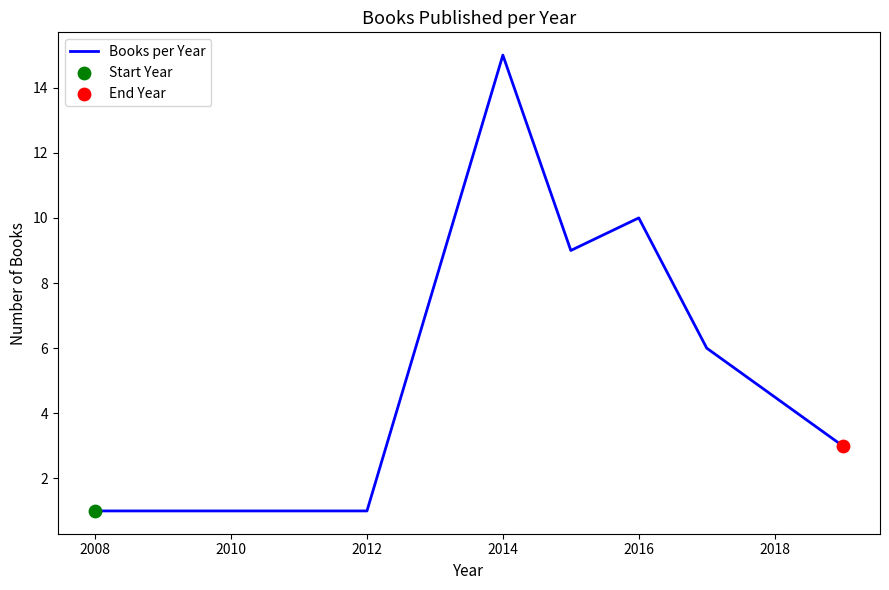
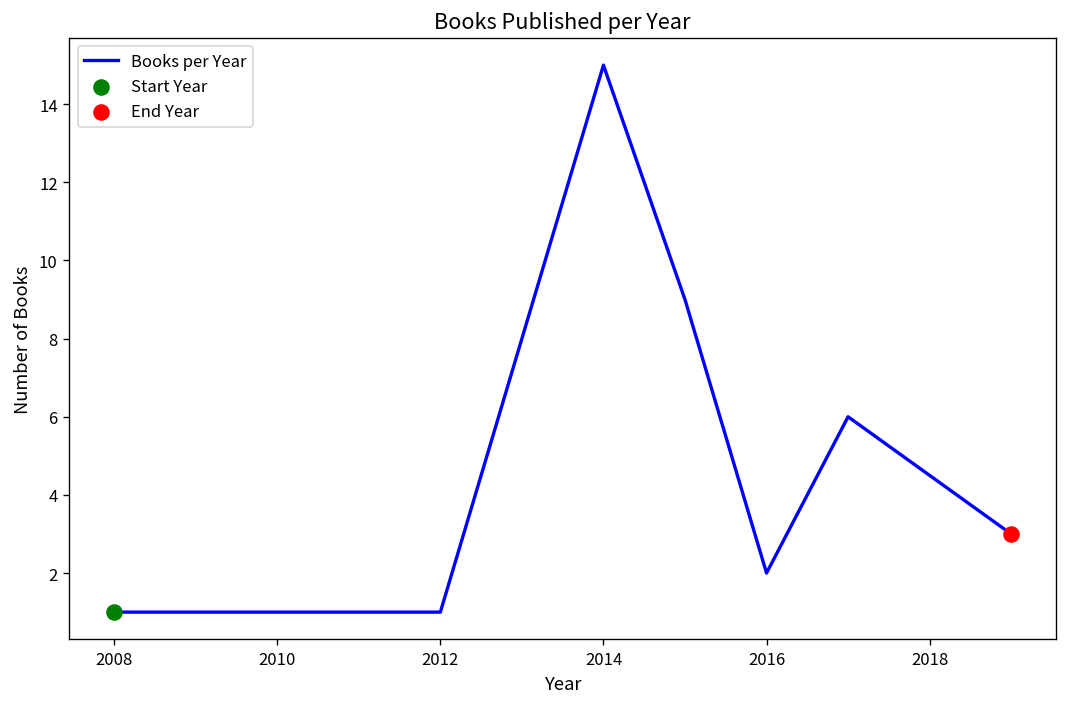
  {
    "Books per Year": {
      "2010": 1,
      "2012": 1,
      "2014": 15,
-     "2016": 10
+     "2016": 2
    }
  }
